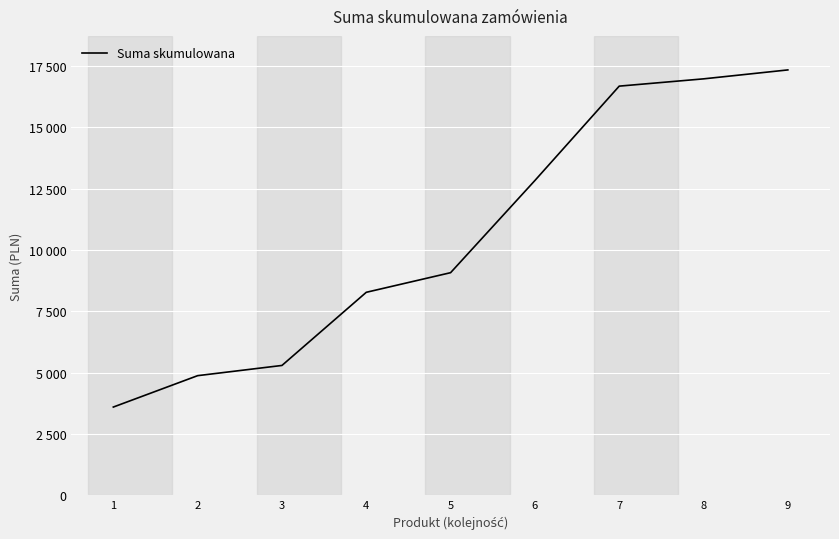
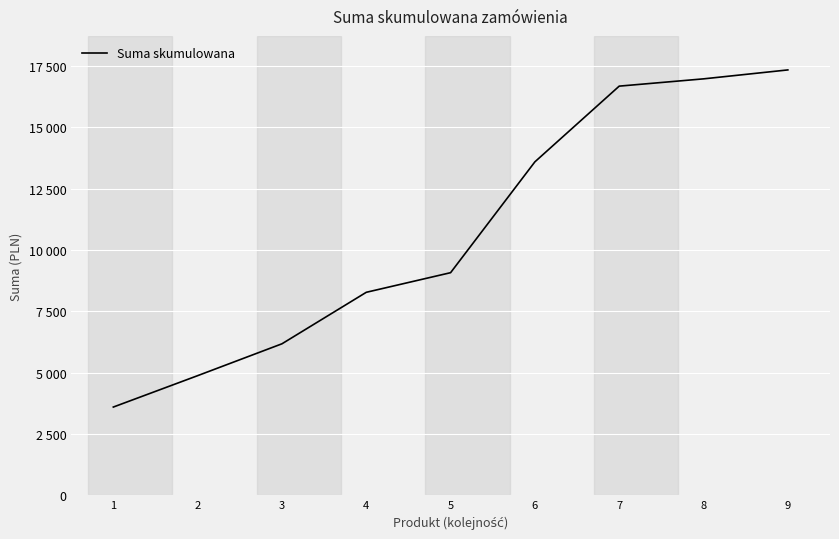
  {
    "1": 3600,
    "2": 4900,
-   "3": 5300,
+   "3": 6200,
    "4": 8300,
    "5": 9100,
-   "6": 12800,
+   "6": 13600,
    "7": 16700,
    "8": 17000,
    "9": 17300
  }
